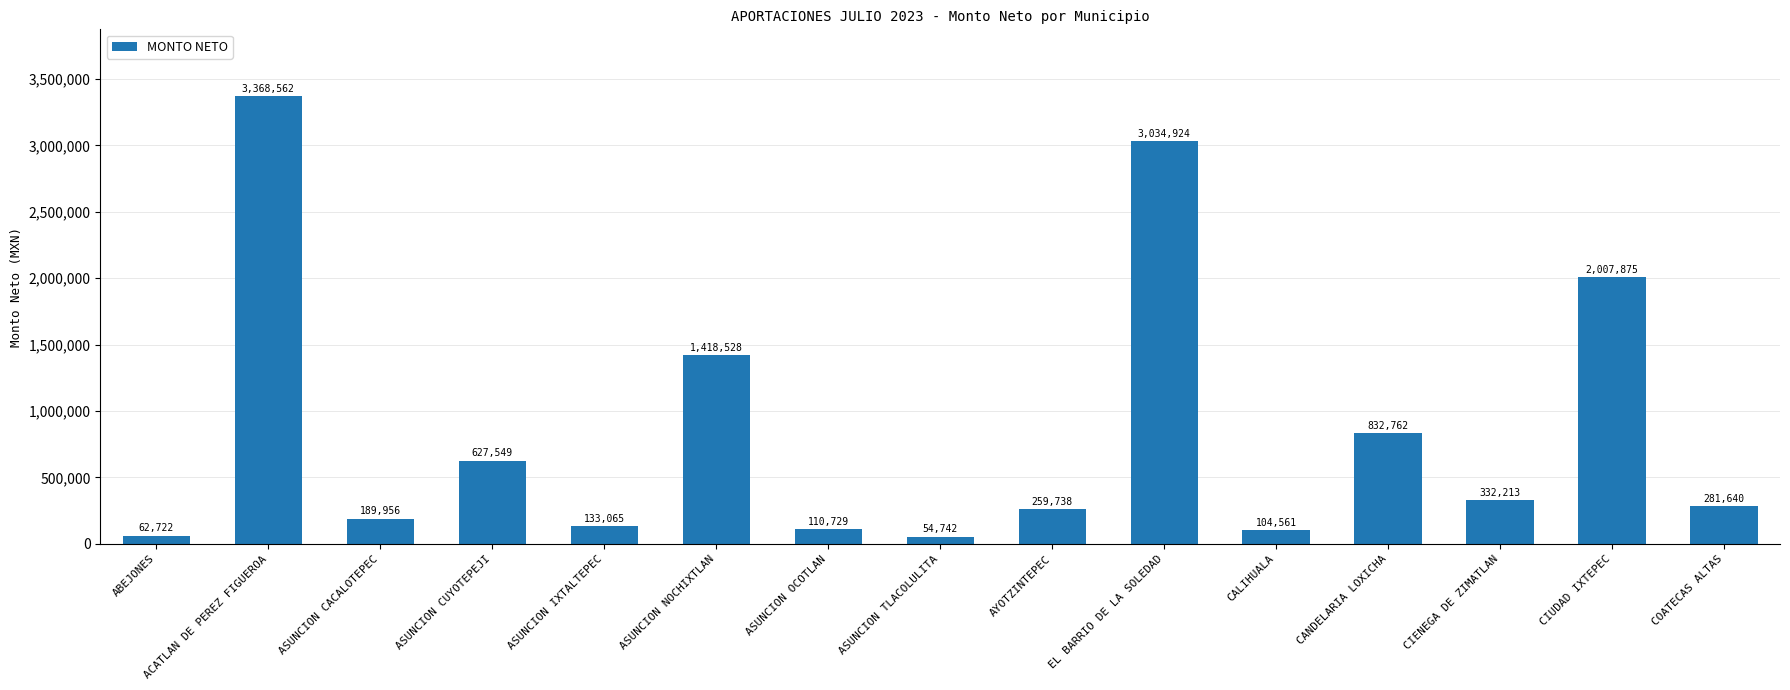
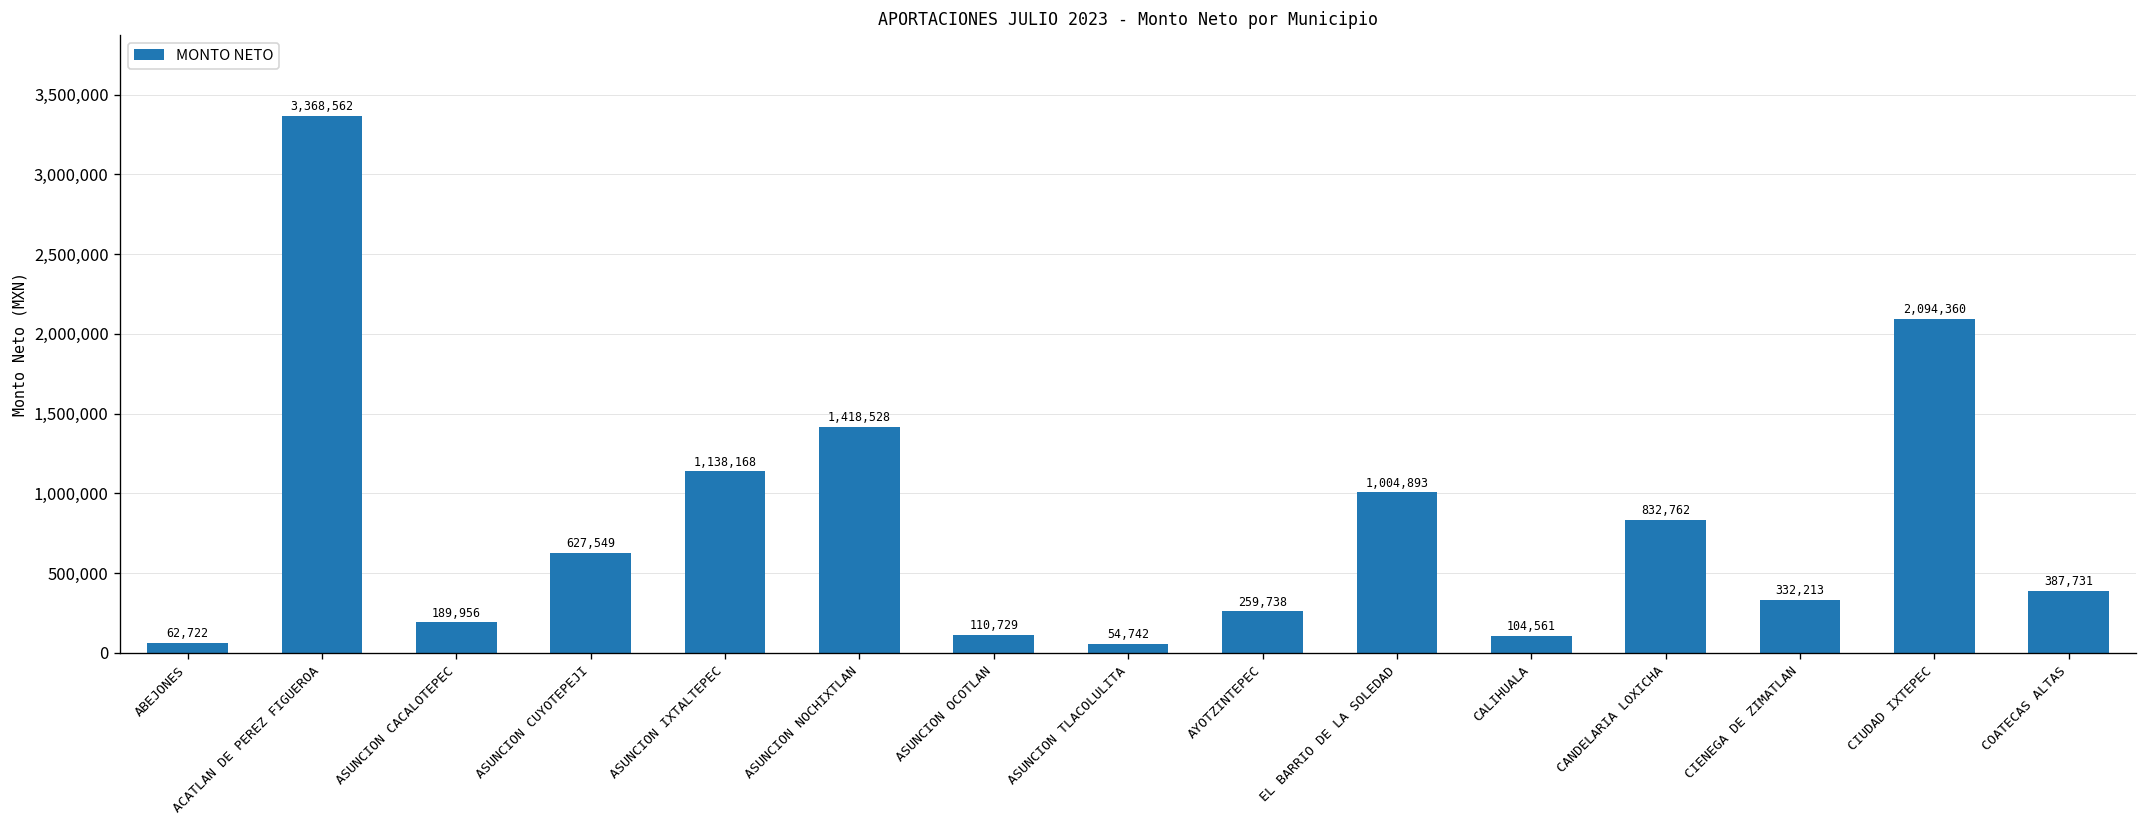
  {
    "ABEJONES": "62,722",
    "ACATLAN DE PEREZ FIGUEROA": "3,368,562",
    "ASUNCION CACALOTEPEC": "189,956",
    "ASUNCION CUYOTEPEJI": "627,549",
-   "ASUNCION IXTALTEPEC": "133,065",
+   "ASUNCION IXTALTEPEC": "1,138,168",
    "ASUNCION NOCHIXTLAN": "1,418,528",
    "ASUNCION OCOTLAN": "110,729",
    "ASUNCION TLACOLULITA": "54,742",
    "AYOTZINTEPEC": "259,738",
-   "EL BARRIO DE LA SOLEDAD": "3,034,924",
+   "EL BARRIO DE LA SOLEDAD": "1,004,893",
    "CALIHUALA": "104,561",
    "CANDELARIA LOXICHA": "832,762",
    "CIENEGA DE ZIMATLAN": "332,213",
-   "CIUDAD IXTEPEC": "2,007,875",
-   "COATECAS ALTAS": "281,640"
+   "CIUDAD IXTEPEC": "2,094,360",
+   "COATECAS ALTAS": "387,731"
  }
